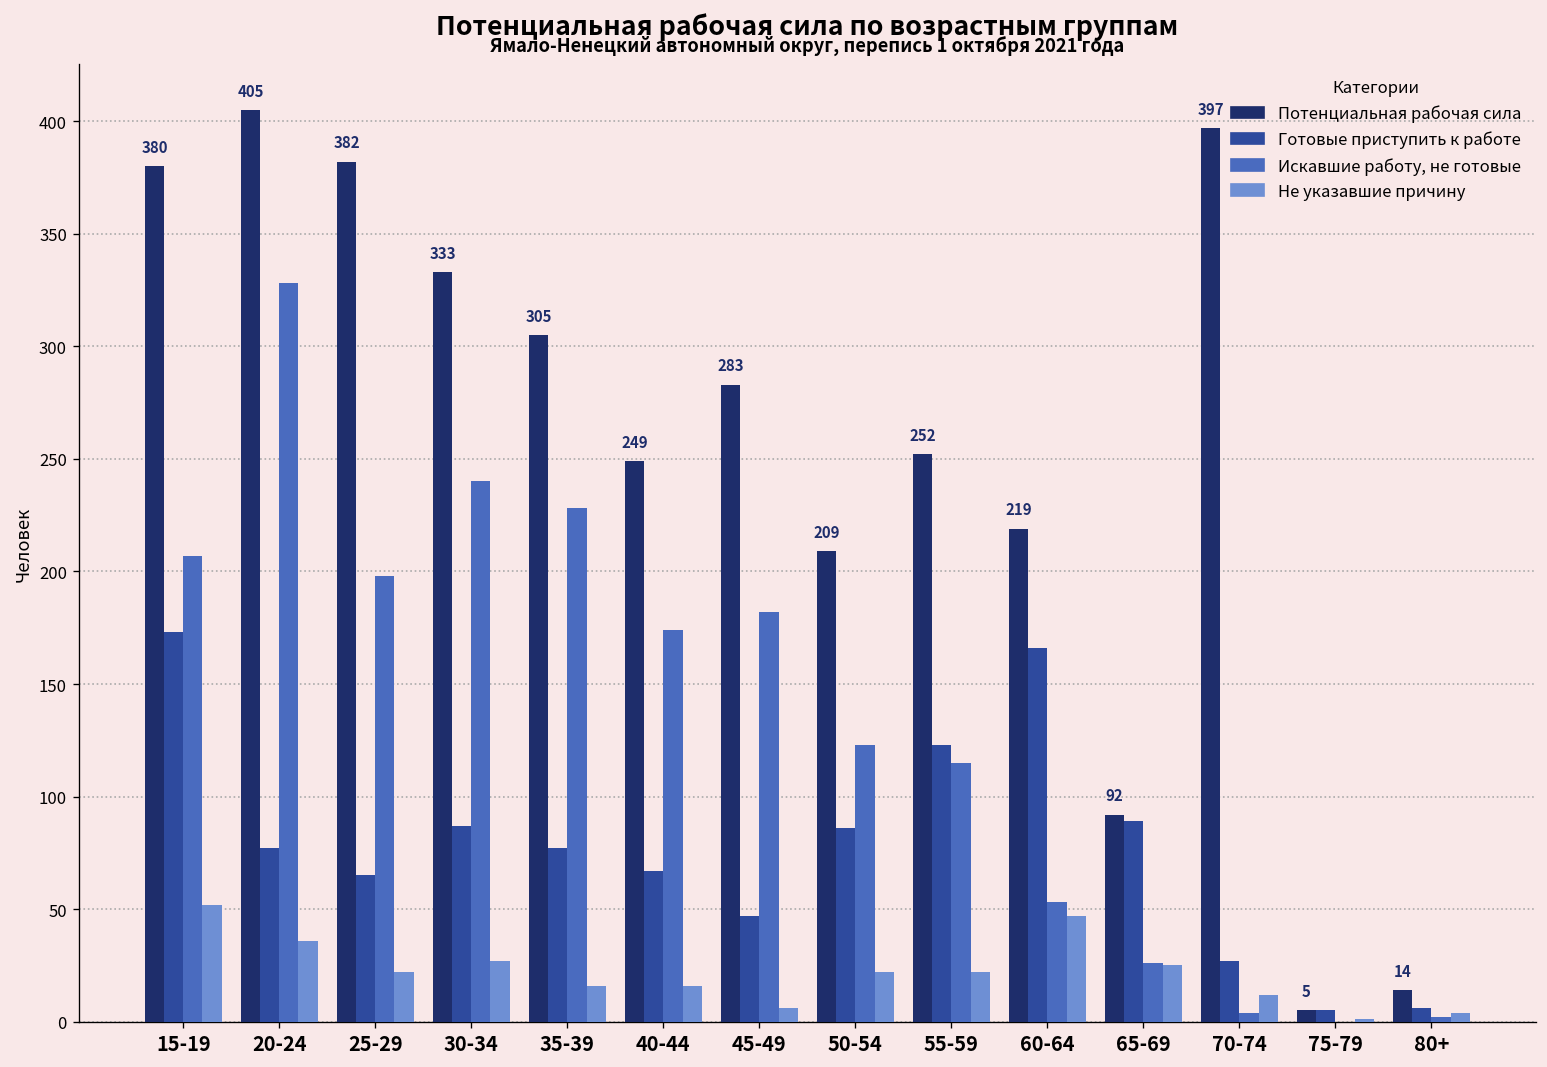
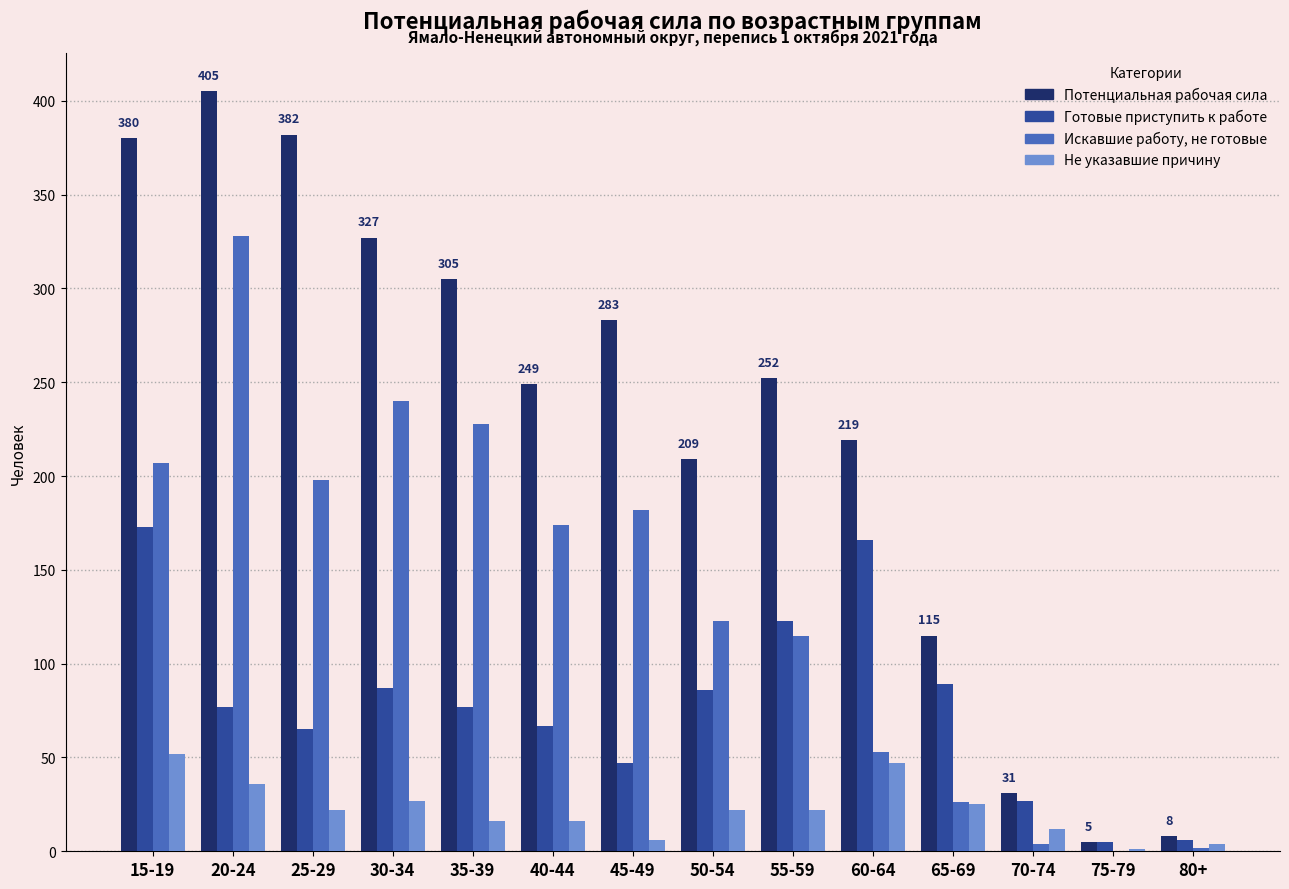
  {
    "Потенциальная рабочая сила": {
      "15-19": 380,
      "20-24": 405,
      "25-29": 382,
-     "30-34": 333,
+     "30-34": 327,
      "35-39": 305,
      "40-44": 249,
      "45-49": 283,
      "50-54": 209,
      "55-59": 252,
      "60-64": 219,
-     "65-69": 92,
-     "70-74": 397,
+     "65-69": 115,
+     "70-74": 31,
      "75-79": 5,
-     "80+": 14
+     "80+": 8
    }
  }
